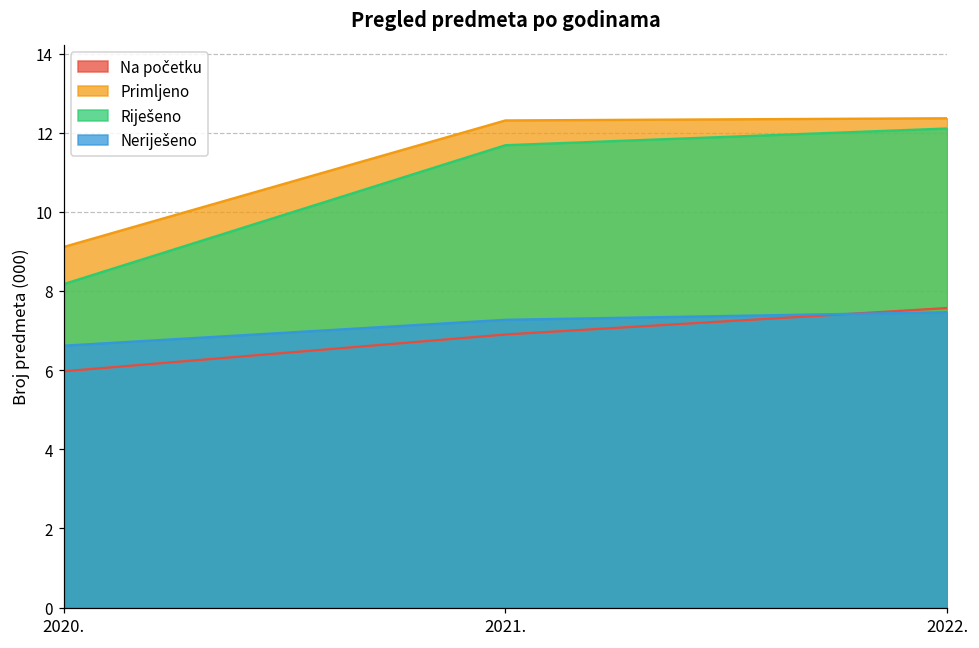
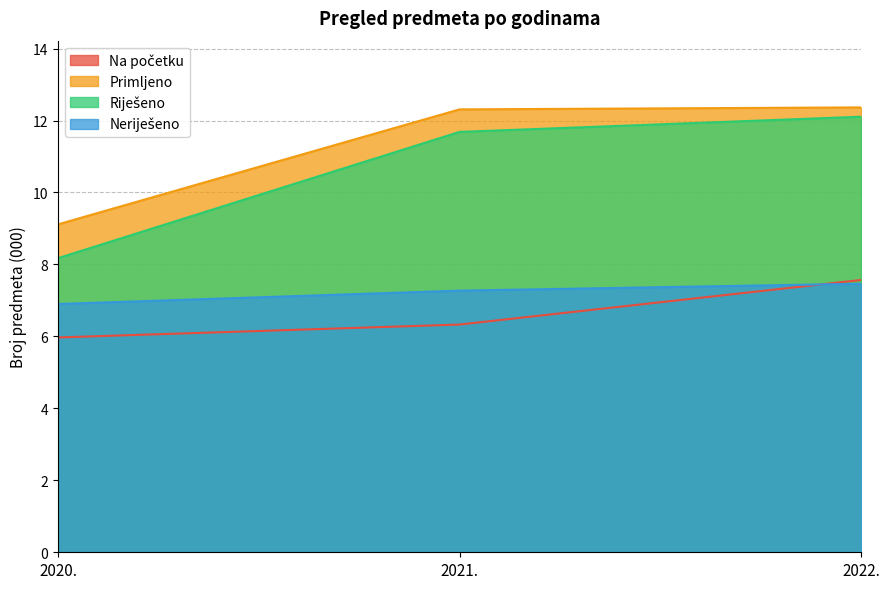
  {
    "Na početku": {
      "2020.": 6.0,
-     "2021.": 6.9,
+     "2021.": 6.3,
      "2022.": 7.6
    },
    "Primljeno": {
      "2020.": 9.1,
      "2021.": 12.3,
      "2022.": 12.4
    },
    "Riješeno": {
      "2020.": 8.2,
      "2021.": 11.7,
      "2022.": 12.1
    },
    "Neriješeno": {
-     "2020.": 6.6,
+     "2020.": 6.9,
      "2021.": 7.3,
      "2022.": 7.5
    }
  }
